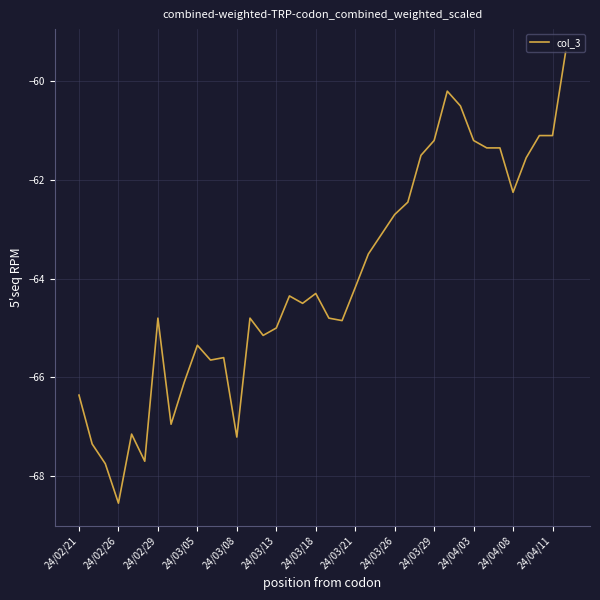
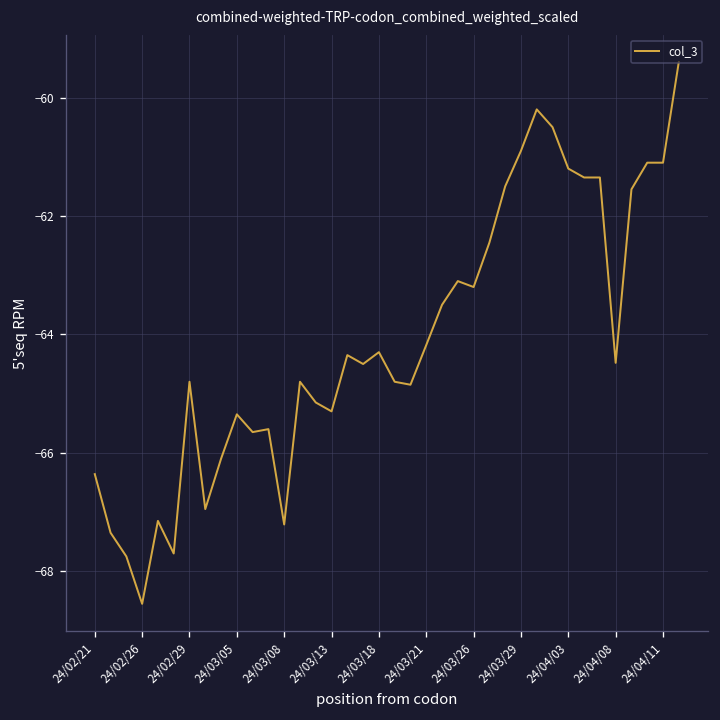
  {
    "24/02/21": -66.4,
    "24/02/26": -68.6,
    "24/02/29": -64.8,
    "24/03/05": -65.4,
    "24/03/08": -67.2,
-   "24/03/13": -65.0,
+   "24/03/13": -65.3,
    "24/03/18": -64.3,
    "24/03/21": -64.2,
-   "24/03/26": -62.7,
-   "24/03/29": -61.2,
+   "24/03/26": -63.2,
+   "24/03/29": -60.9,
    "24/04/03": -61.2,
-   "24/04/08": -62.3,
+   "24/04/08": -64.5,
    "24/04/11": -61.1
  }
